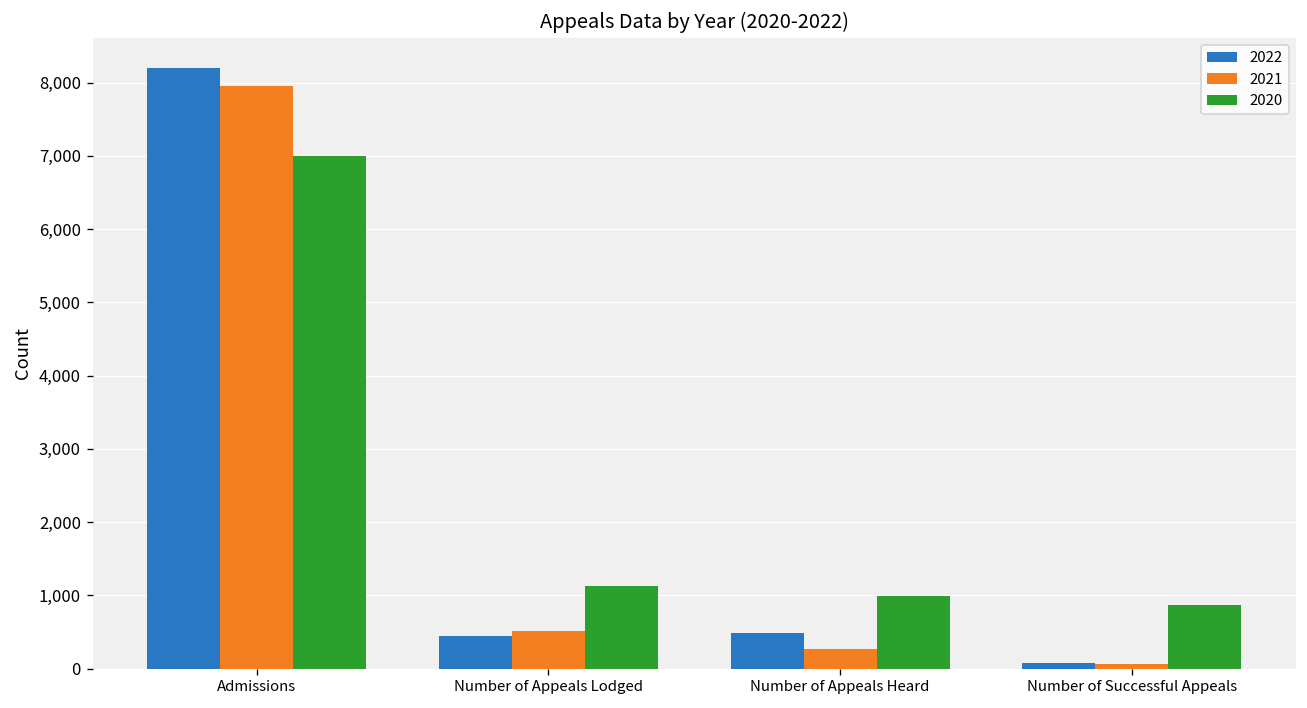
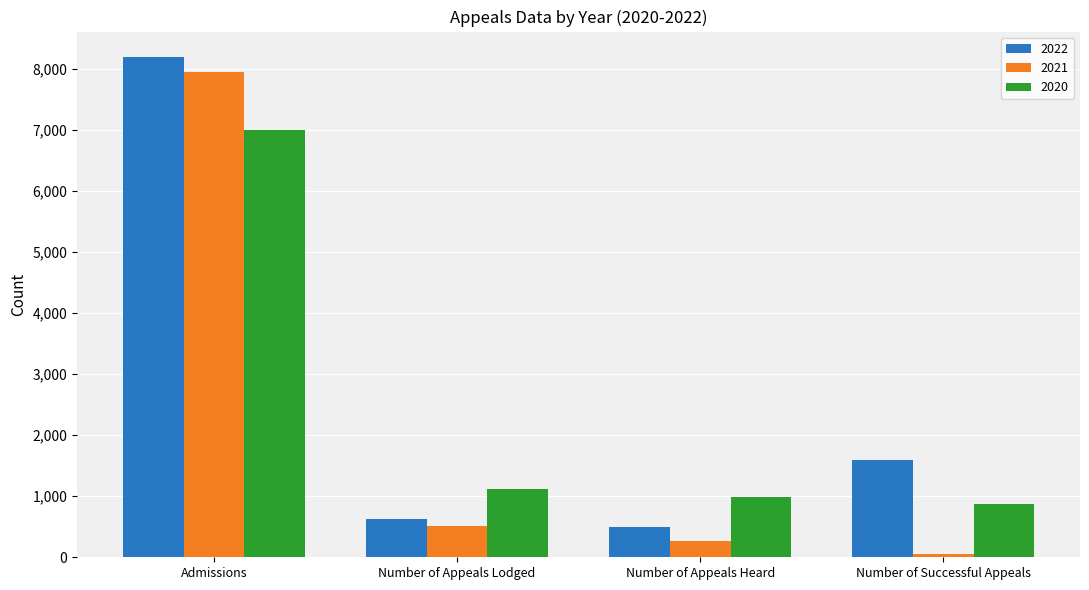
  {
    "2022": {
      "Admissions": "8,200",
-     "Number of Appeals Lodged": "400",
+     "Number of Appeals Lodged": "600",
      "Number of Appeals Heard": "500",
-     "Number of Successful Appeals": "100"
+     "Number of Successful Appeals": "1,600"
    },
    "2021": {
      "Admissions": "8,000",
      "Number of Appeals Lodged": "500",
      "Number of Appeals Heard": "300",
      "Number of Successful Appeals": "100"
    },
    "2020": {
      "Admissions": "7,000",
      "Number of Appeals Lodged": "1,100",
      "Number of Appeals Heard": "1,000",
      "Number of Successful Appeals": "900"
    }
  }
